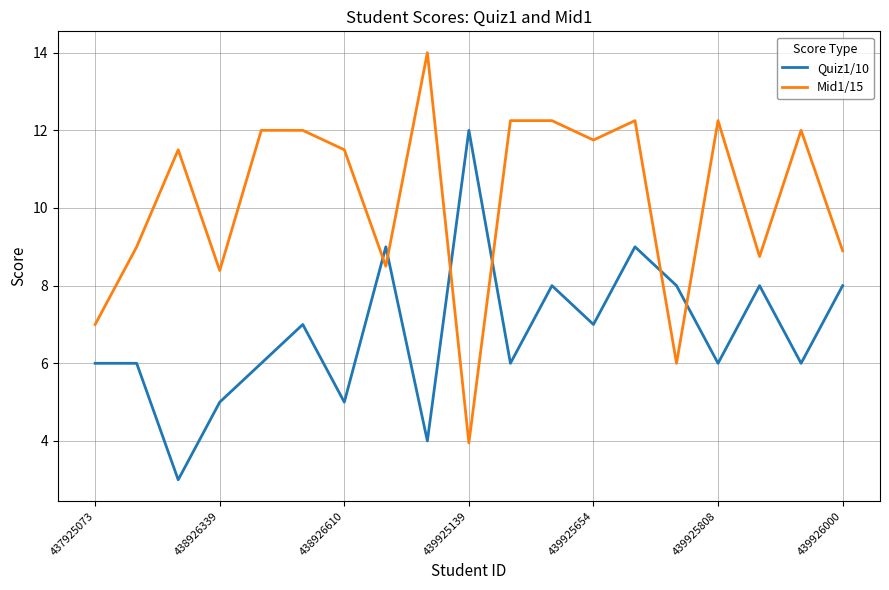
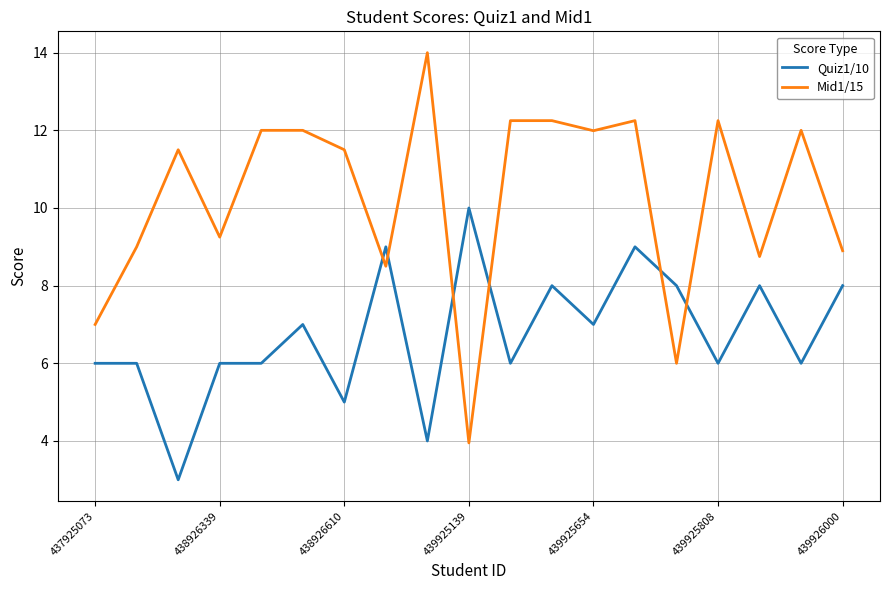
  {
    "Quiz1/10": {
      "437925073": 6,
-     "438926339": 5,
+     "438926339": 6,
      "438926610": 5,
-     "439925139": 12,
+     "439925139": 10,
      "439925654": 7,
      "439925808": 6,
      "439926000": 8
    },
    "Mid1/15": {
      "437925073": 7.0,
-     "438926339": 8.4,
+     "438926339": 9.3,
      "438926610": 11.5,
      "439925139": 4.0,
-     "439925654": 11.8,
+     "439925654": 12.0,
      "439925808": 12.3,
      "439926000": 8.9
    }
  }
